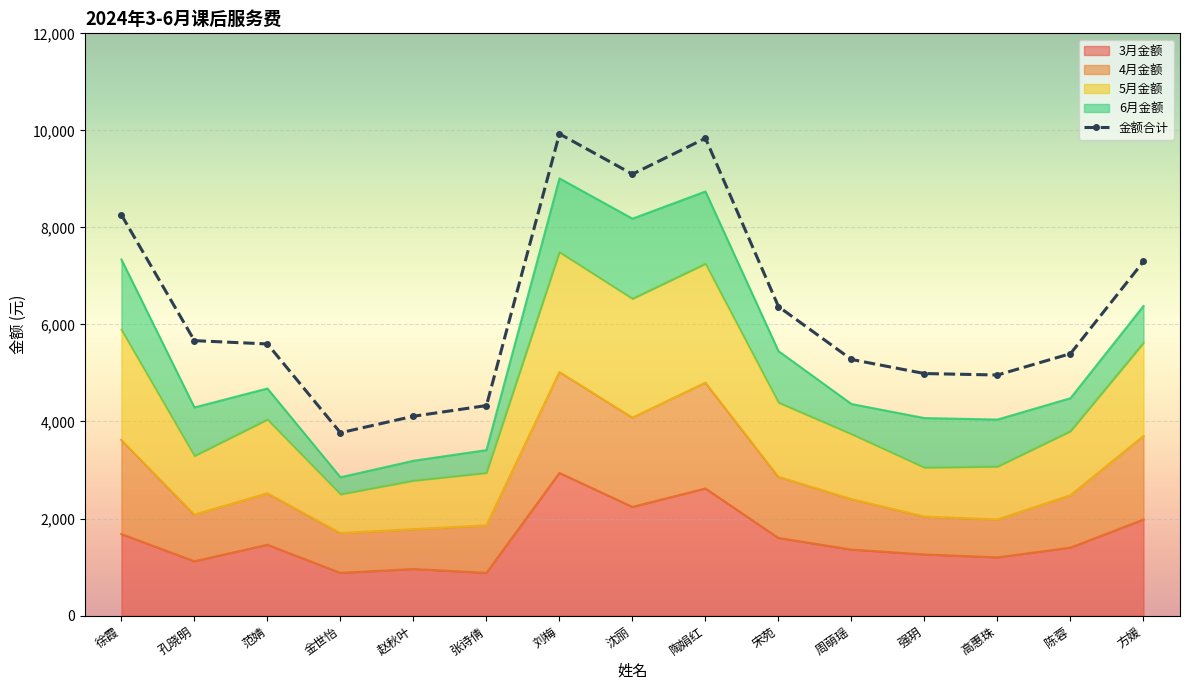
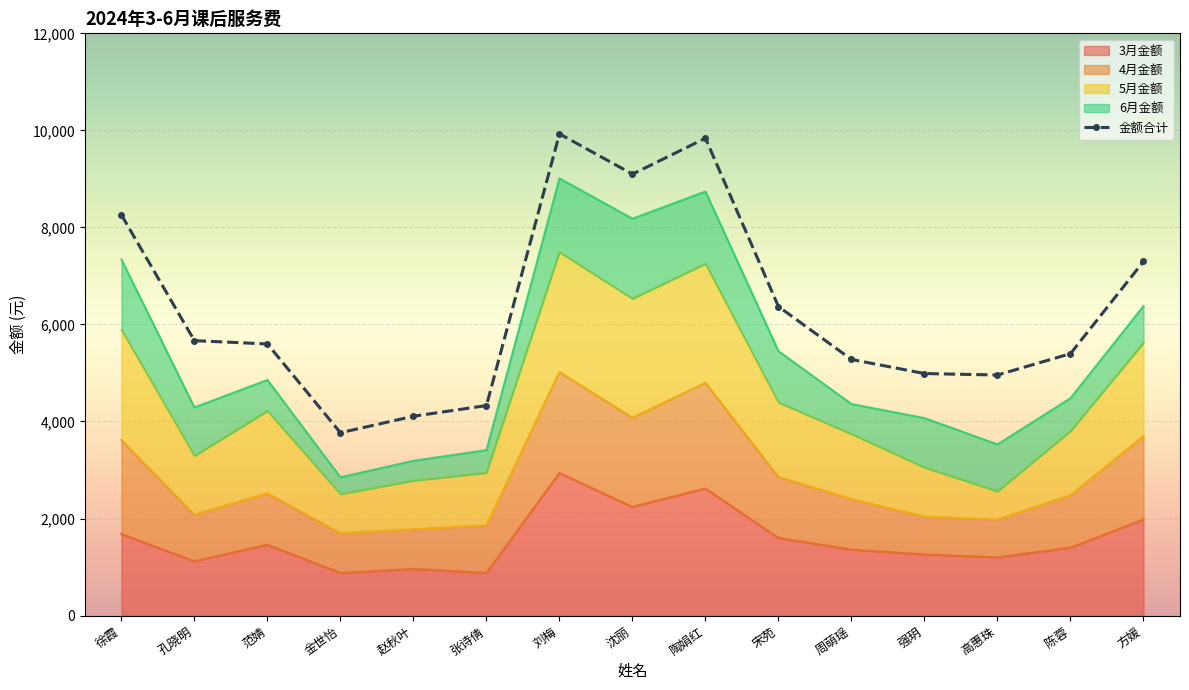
  {
    "5月金额": {
      "徐霞": "2,300",
      "孔晓明": "1,200",
-     "范婧": "1,500",
+     "范婧": "1,700",
      "金世怡": "800",
      "赵秋叶": "1,000",
      "张诗倩": "1,100",
      "刘梅": "2,500",
      "沈丽": "2,500",
      "陶娟红": "2,500",
      "宋苑": "1,500",
      "周萌瑶": "1,300",
      "强玥": "1,000",
-     "高惠珠": "1,100",
+     "高惠珠": "600",
      "陈蓉": "1,300",
      "方媛": "1,900"
    },
    "6月金额": {
      "徐霞": "1,500",
      "孔晓明": "1,000",
      "范婧": "600",
      "金世怡": "400",
      "赵秋叶": "400",
      "张诗倩": "500",
      "刘梅": "1,500",
      "沈丽": "1,700",
      "陶娟红": "1,500",
      "宋苑": "1,100",
      "周萌瑶": "600",
      "强玥": "1,000",
      "高惠珠": "1,000",
      "陈蓉": "700",
      "方媛": "800"
    },
    "金额合计": {
      "徐霞": "8,300",
      "孔晓明": "5,700",
      "范婧": "5,600",
      "金世怡": "3,800",
      "赵秋叶": "4,100",
      "张诗倩": "4,300",
      "刘梅": "9,900",
      "沈丽": "9,100",
      "陶娟红": "9,800",
      "宋苑": "6,400",
      "周萌瑶": "5,300",
      "强玥": "5,000",
      "高惠珠": "5,000",
      "陈蓉": "5,400",
      "方媛": "7,300"
    }
  }
